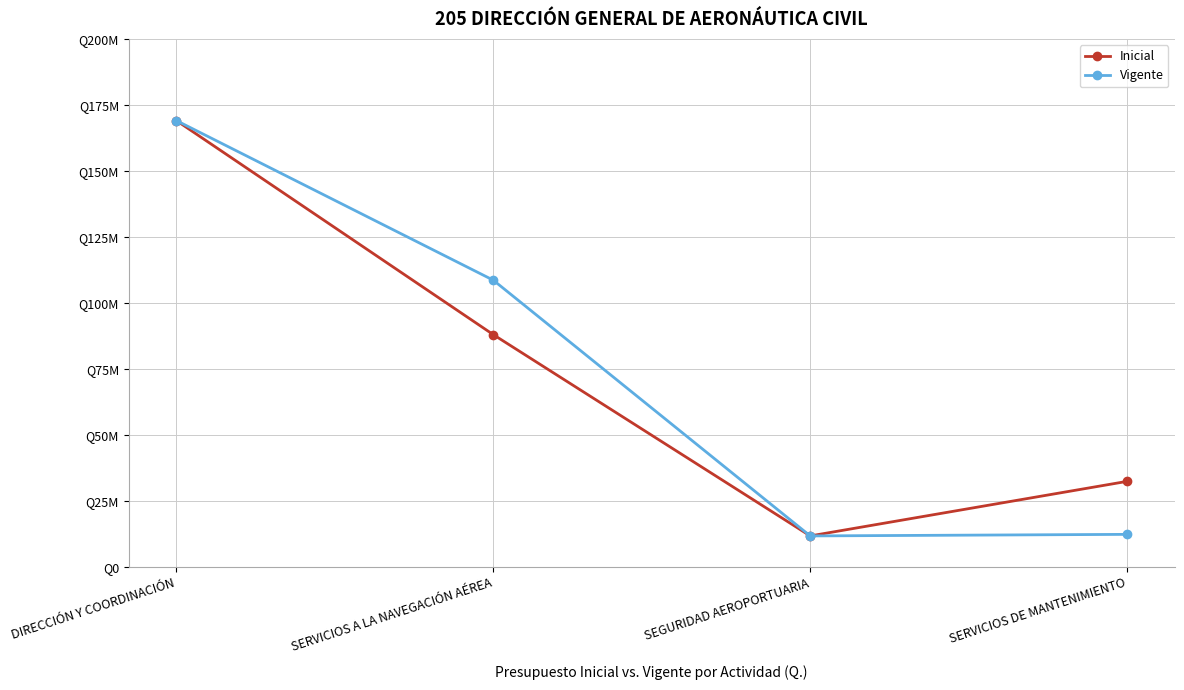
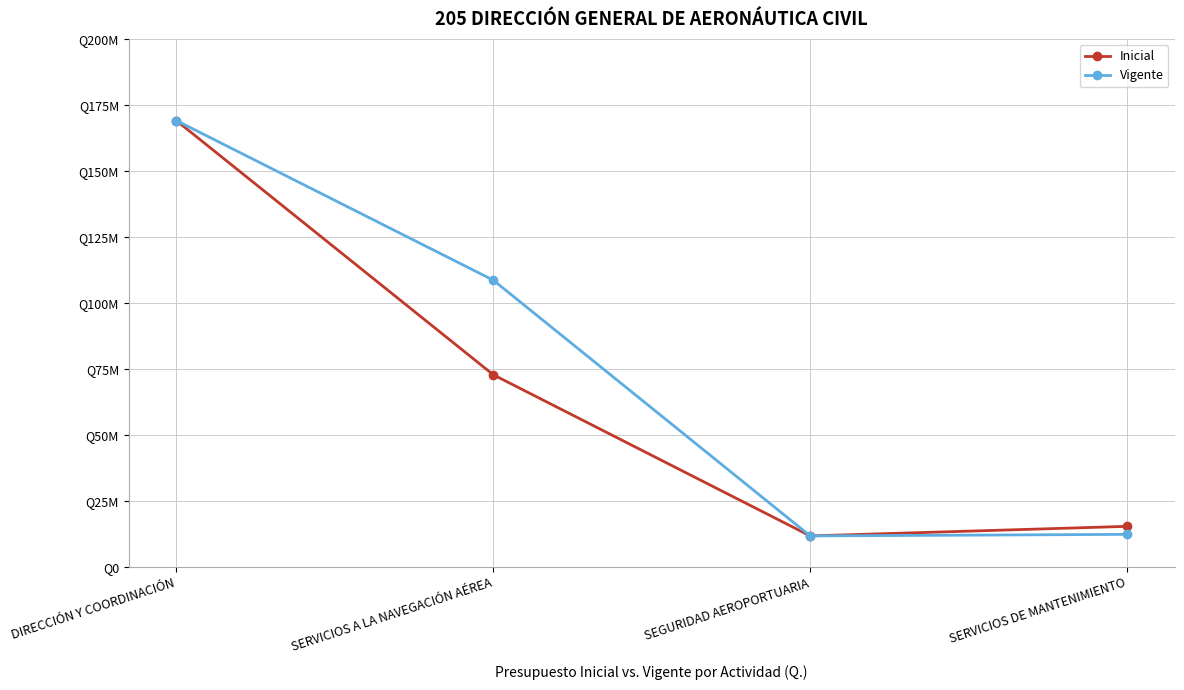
  {
    "Inicial": {
-     "SERVICIOS A LA NAVEGACIÓN AÉREA": "Q88000000",
-     "SERVICIOS DE MANTENIMIENTO": "Q32000000"
+     "SERVICIOS A LA NAVEGACIÓN AÉREA": "Q73000000",
+     "SERVICIOS DE MANTENIMIENTO": "Q15000000"
    },
    "Vigente": {
      "SERVICIOS A LA NAVEGACIÓN AÉREA": "Q109000000",
      "SERVICIOS DE MANTENIMIENTO": "Q12000000"
    }
  }
